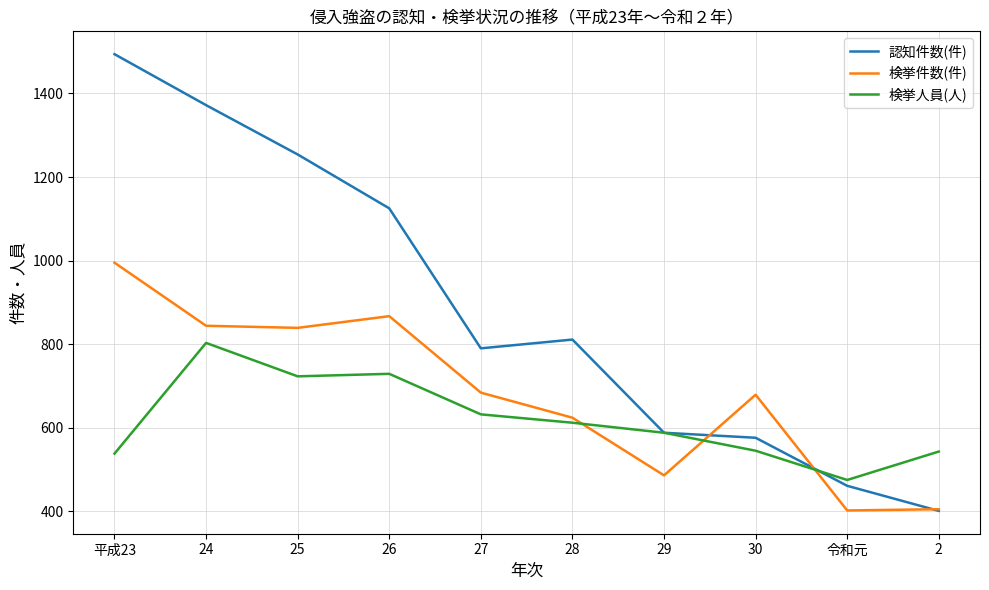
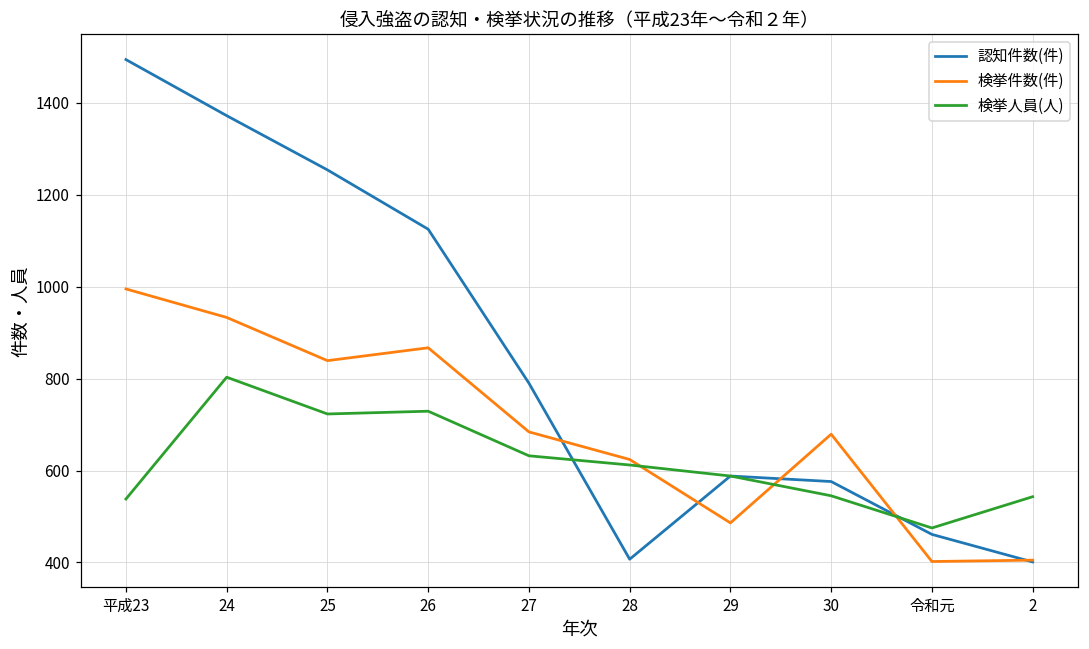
  {
    "認知件数(件)": {
      "平成23": 1490,
      "24": 1370,
      "25": 1250,
      "26": 1130,
      "27": 790,
-     "28": 810,
+     "28": 410,
      "30": 580,
      "令和元": 460
    },
    "検挙件数(件)": {
      "平成23": 1000,
-     "24": 840,
+     "24": 930,
      "25": 840,
      "26": 870,
      "27": 680,
      "28": 620,
      "29": 490,
      "30": 680,
      "令和元": 400
    },
    "検挙人員(人)": {
      "平成23": 540,
      "24": 800,
      "25": 720,
      "26": 730,
      "27": 630,
      "28": 610,
      "30": 550,
      "令和元": 480,
      "2": 540
    }
  }
